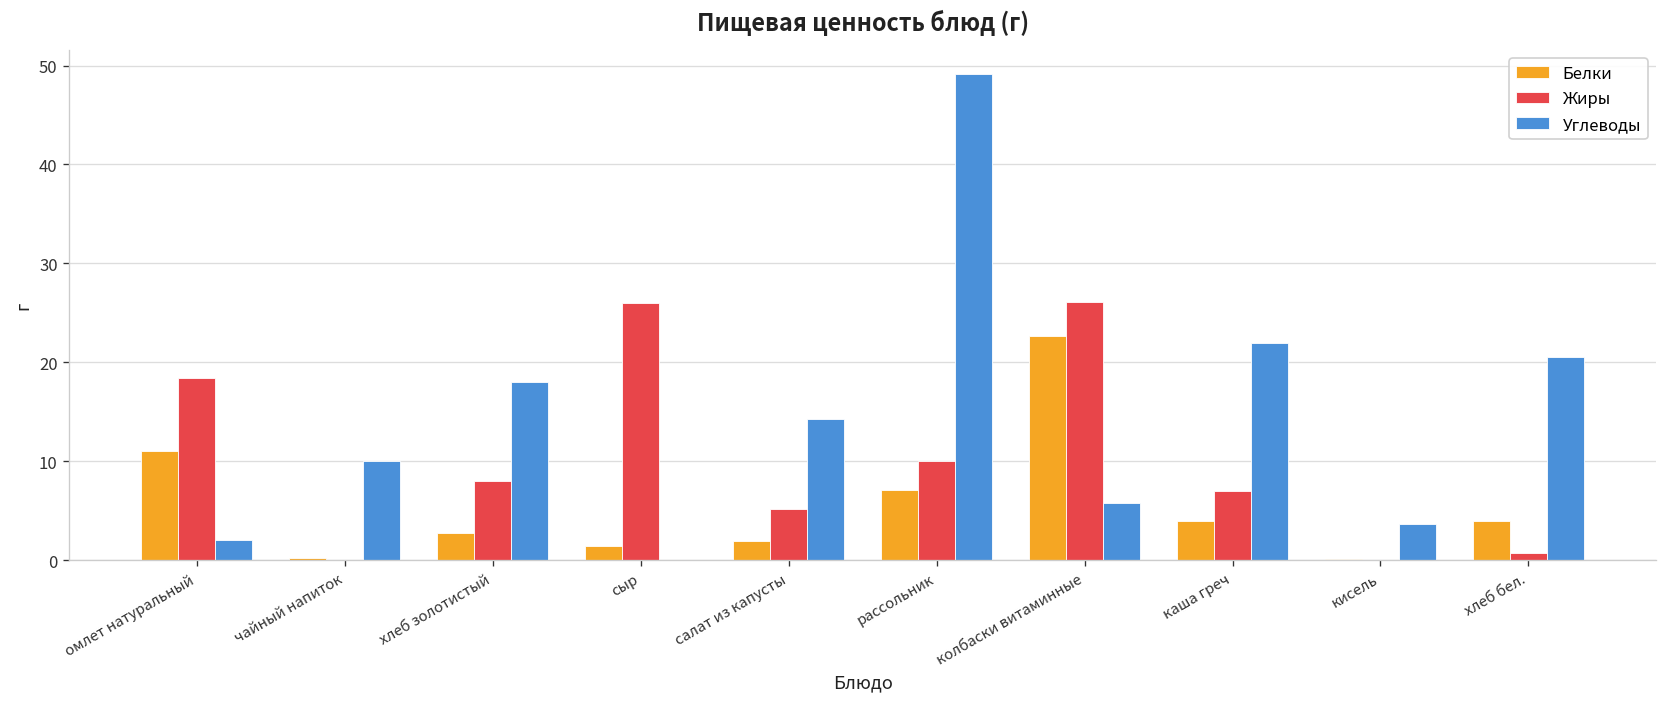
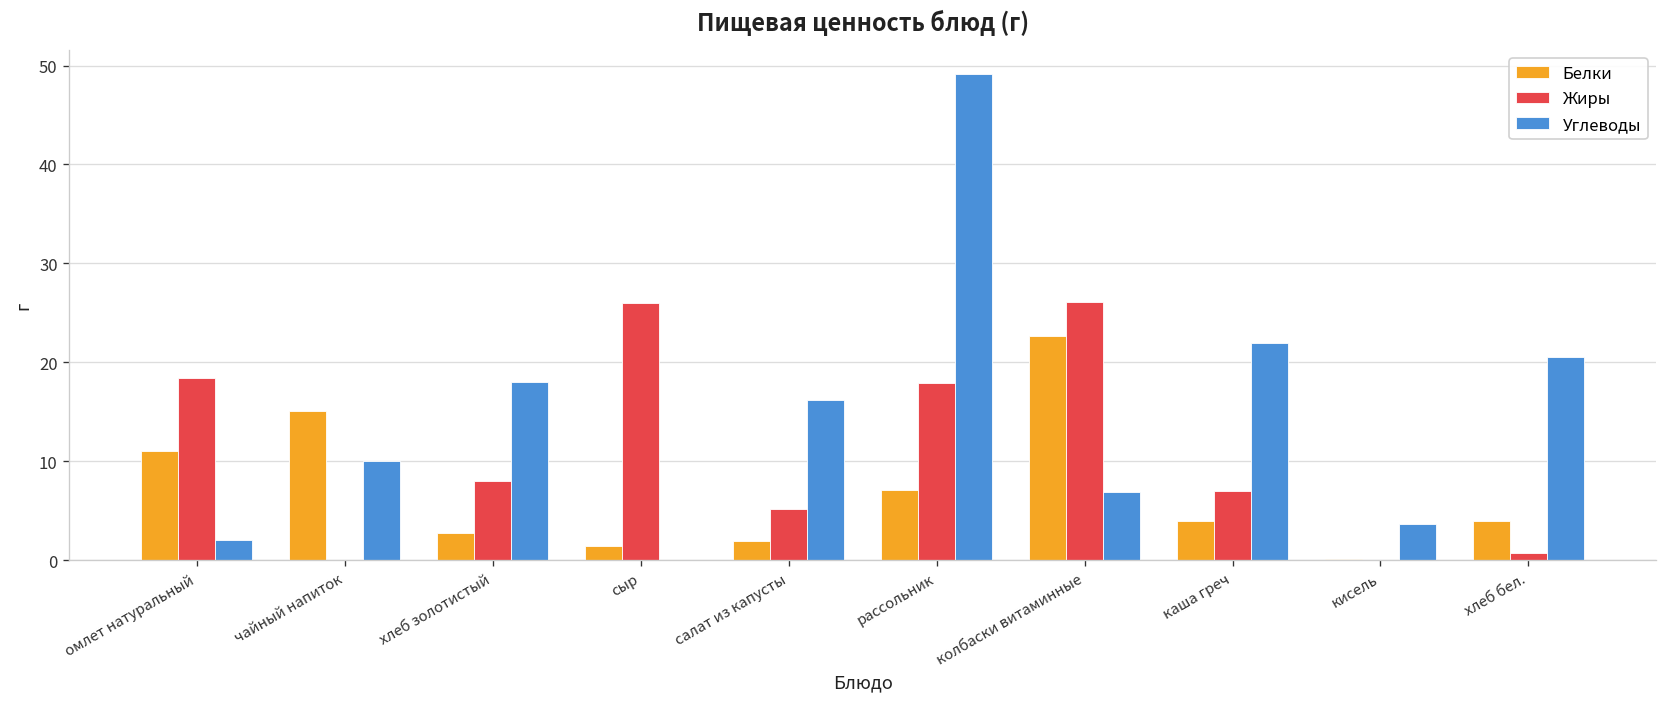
  {
    "Белки": {
      "омлет натуральный": 11,
-     "чайный напиток": 0,
+     "чайный напиток": 15,
      "хлеб золотистый": 3,
      "сыр": 1,
      "салат из капусты": 2,
      "рассольник": 7,
      "колбаски витаминные": 23,
      "каша греч": 4,
      "хлеб бел.": 4
    },
    "Жиры": {
      "омлет натуральный": 18,
      "хлеб золотистый": 8,
      "сыр": 26,
      "салат из капусты": 5,
-     "рассольник": 10,
+     "рассольник": 18,
      "колбаски витаминные": 26,
      "каша греч": 7,
      "кисель": 0,
      "хлеб бел.": 1
    },
    "Углеводы": {
      "омлет натуральный": 2,
      "чайный напиток": 10,
      "хлеб золотистый": 18,
      "сыр": 0,
-     "салат из капусты": 14,
+     "салат из капусты": 16,
      "рассольник": 49,
-     "колбаски витаминные": 6,
+     "колбаски витаминные": 7,
      "каша греч": 22,
      "кисель": 4,
      "хлеб бел.": 21
    }
  }
